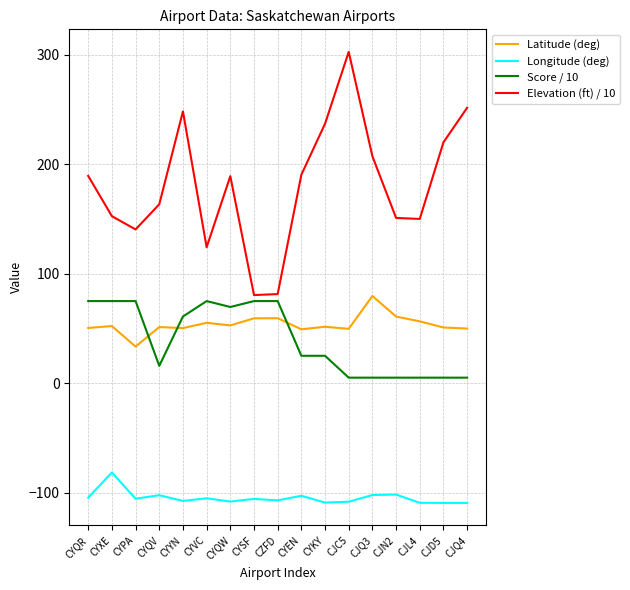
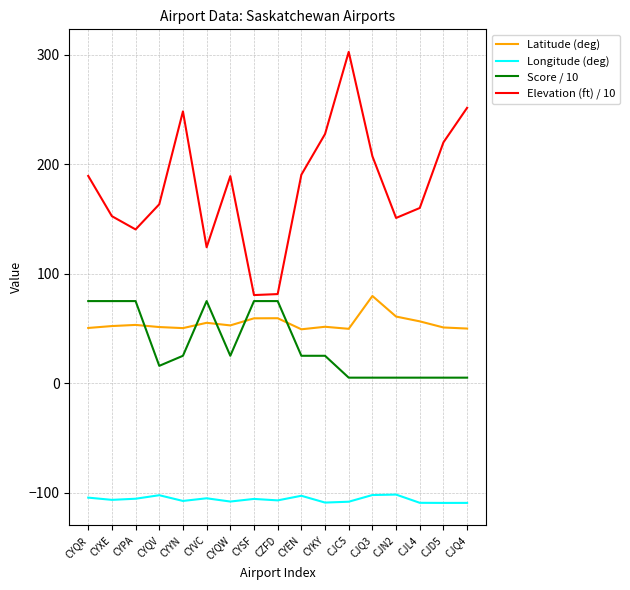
  {
    "Latitude (deg)": {
      "CYQR": 50,
      "CYXE": 52,
-     "CYPA": 33,
+     "CYPA": 53,
      "CYQV": 51,
      "CYYN": 50,
      "CYVC": 55,
      "CYQW": 53,
      "CYSF": 59,
      "CZFD": 59,
      "CYEN": 49,
      "CYKY": 52,
      "CJC5": 50,
      "CJQ3": 80,
      "CJN2": 61,
      "CJL4": 56,
      "CJD5": 51,
      "CJQ4": 50
    },
    "Longitude (deg)": {
      "CYQR": -105,
-     "CYXE": -82,
+     "CYXE": -107,
      "CYPA": -106,
      "CYQV": -102,
      "CYYN": -108,
      "CYVC": -105,
      "CYQW": -108,
      "CYSF": -106,
      "CZFD": -107,
      "CYEN": -103,
      "CYKY": -109,
      "CJC5": -108,
      "CJQ3": -102,
      "CJN2": -102,
      "CJL4": -109,
      "CJD5": -110,
      "CJQ4": -109
    },
    "Score / 10": {
      "CYQR": 75,
      "CYXE": 75,
      "CYPA": 75,
      "CYQV": 16,
-     "CYYN": 61,
+     "CYYN": 25,
      "CYVC": 75,
-     "CYQW": 70,
+     "CYQW": 25,
      "CYSF": 75,
      "CZFD": 75,
      "CYEN": 25,
      "CYKY": 25,
      "CJC5": 5,
      "CJQ3": 5,
      "CJN2": 5,
      "CJL4": 5,
      "CJD5": 5,
      "CJQ4": 5
    },
    "Elevation (ft) / 10": {
      "CYQR": 189,
      "CYXE": 153,
      "CYPA": 141,
      "CYQV": 164,
      "CYYN": 248,
      "CYVC": 124,
      "CYQW": 189,
      "CYSF": 81,
      "CZFD": 81,
      "CYEN": 191,
-     "CYKY": 237,
+     "CYKY": 228,
      "CJC5": 303,
      "CJQ3": 207,
      "CJN2": 151,
-     "CJL4": 150,
+     "CJL4": 160,
      "CJD5": 220,
      "CJQ4": 252
    }
  }
